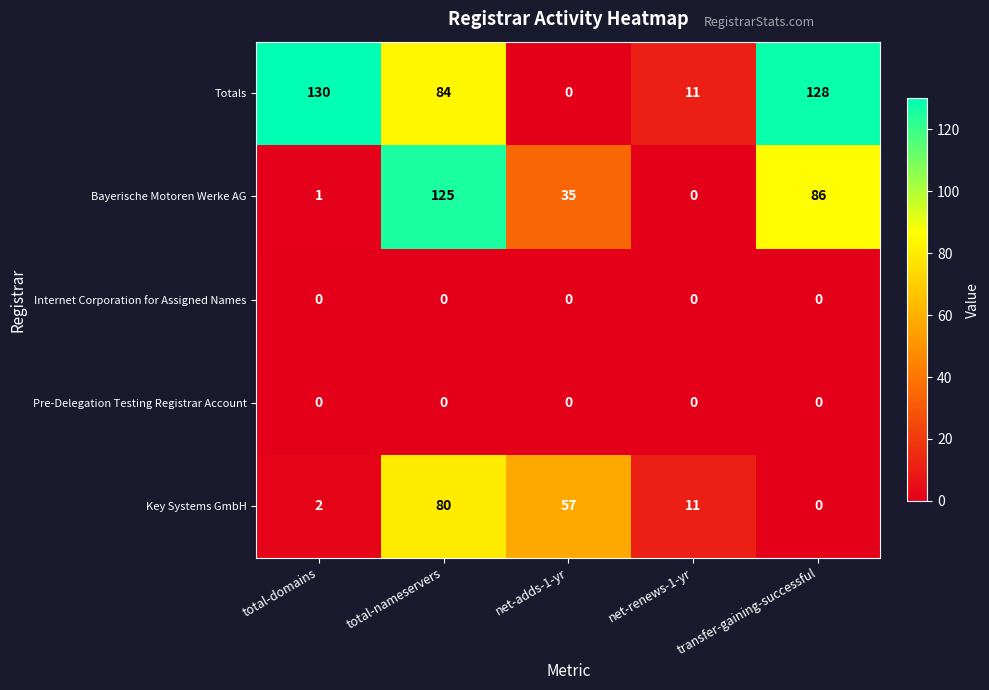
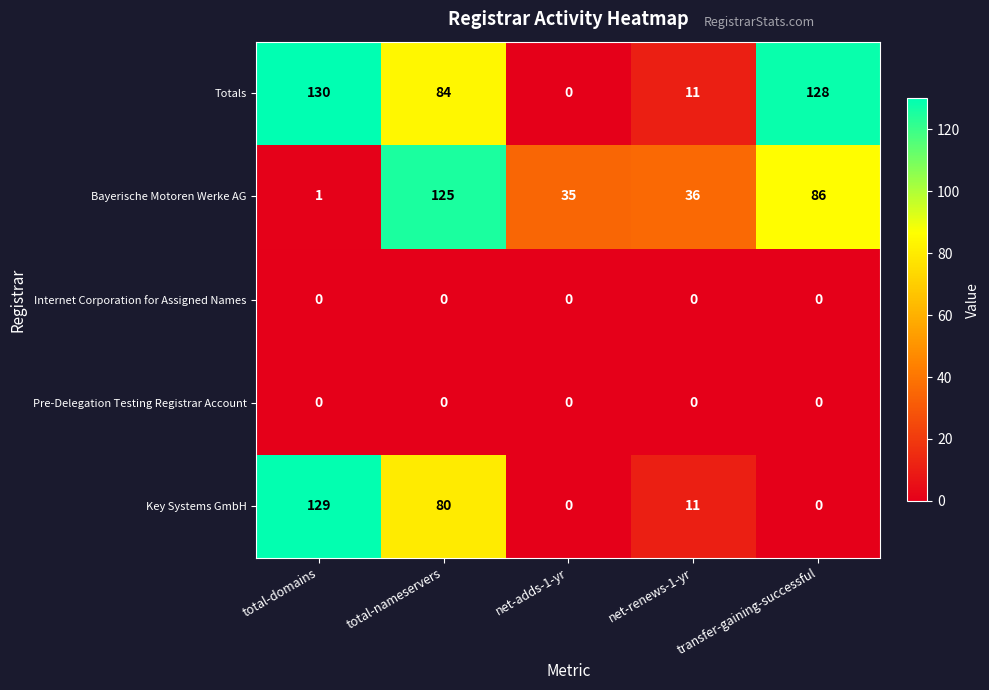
  {
    "Totals": {
      "total-domains": 130,
      "total-nameservers": 84,
      "net-adds-1-yr": 0,
      "net-renews-1-yr": 11,
      "transfer-gaining-successful": 128
    },
    "Bayerische Motoren Werke AG": {
      "total-domains": 1,
      "total-nameservers": 125,
      "net-adds-1-yr": 35,
-     "net-renews-1-yr": 0,
+     "net-renews-1-yr": 36,
      "transfer-gaining-successful": 86
    },
    "Internet Corporation for Assigned Names": {
      "total-domains": 0,
      "total-nameservers": 0,
      "net-adds-1-yr": 0,
      "net-renews-1-yr": 0,
      "transfer-gaining-successful": 0
    },
    "Pre-Delegation Testing Registrar Account": {
      "total-domains": 0,
      "total-nameservers": 0,
      "net-adds-1-yr": 0,
      "net-renews-1-yr": 0,
      "transfer-gaining-successful": 0
    },
    "Key Systems GmbH": {
-     "total-domains": 2,
+     "total-domains": 129,
      "total-nameservers": 80,
-     "net-adds-1-yr": 57,
+     "net-adds-1-yr": 0,
      "net-renews-1-yr": 11,
      "transfer-gaining-successful": 0
    }
  }
